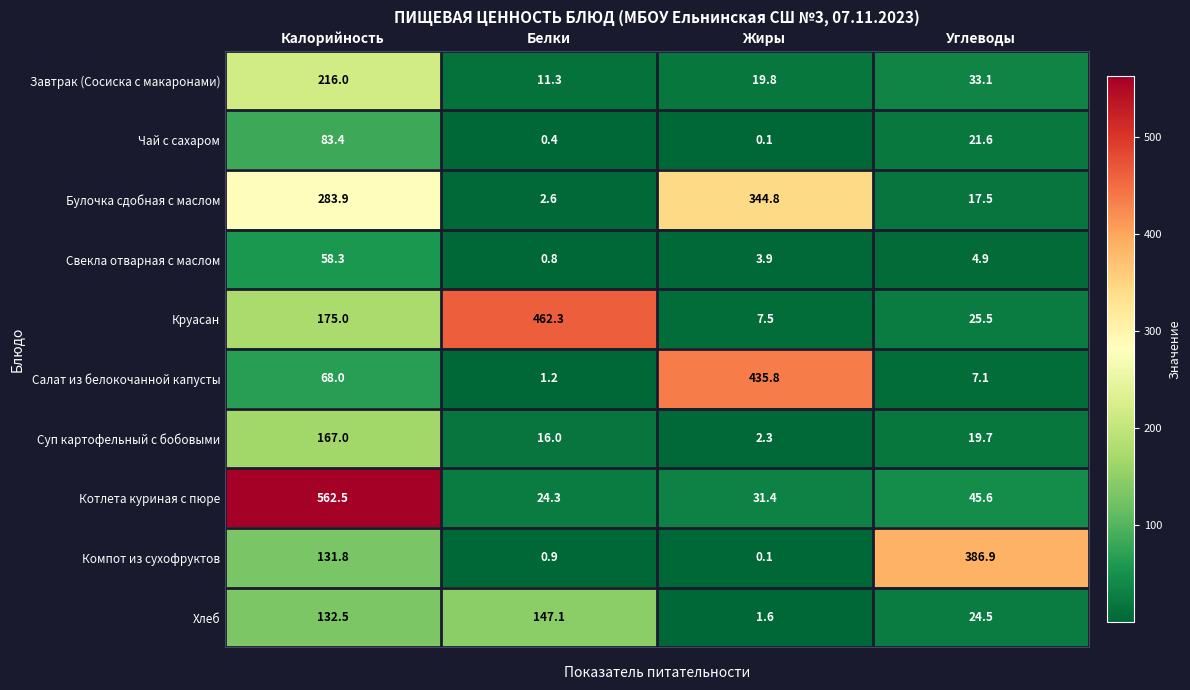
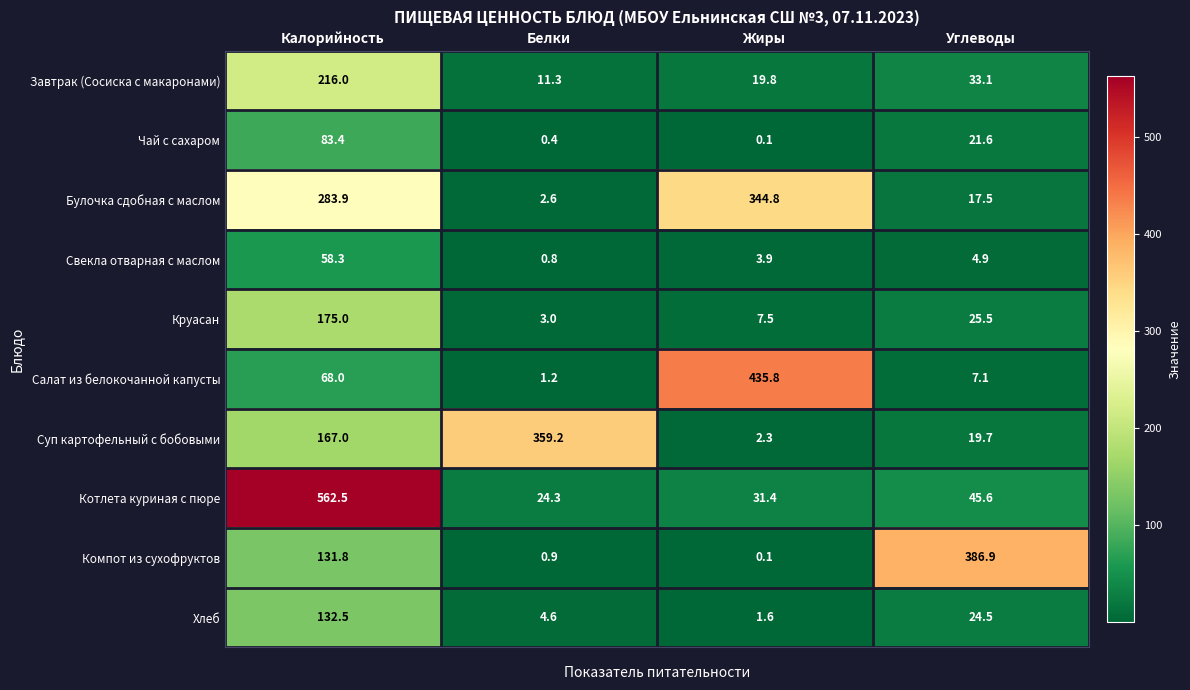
  {
    "Завтрак (Сосиска с макаронами)": {
      "Калорийность": 216.0,
      "Белки": 11.3,
      "Жиры": 19.8,
      "Углеводы": 33.1
    },
    "Чай с сахаром": {
      "Калорийность": 83.4,
      "Белки": 0.4,
      "Жиры": 0.1,
      "Углеводы": 21.6
    },
    "Булочка сдобная с маслом": {
      "Калорийность": 283.9,
      "Белки": 2.6,
      "Жиры": 344.8,
      "Углеводы": 17.5
    },
    "Свекла отварная с маслом": {
      "Калорийность": 58.3,
      "Белки": 0.8,
      "Жиры": 3.9,
      "Углеводы": 4.9
    },
    "Круасан": {
      "Калорийность": 175.0,
-     "Белки": 462.3,
+     "Белки": 3.0,
      "Жиры": 7.5,
      "Углеводы": 25.5
    },
    "Салат из белокочанной капусты": {
      "Калорийность": 68.0,
      "Белки": 1.2,
      "Жиры": 435.8,
      "Углеводы": 7.1
    },
    "Суп картофельный с бобовыми": {
      "Калорийность": 167.0,
-     "Белки": 16.0,
+     "Белки": 359.2,
      "Жиры": 2.3,
      "Углеводы": 19.7
    },
    "Котлета куриная с пюре": {
      "Калорийность": 562.5,
      "Белки": 24.3,
      "Жиры": 31.4,
      "Углеводы": 45.6
    },
    "Компот из сухофруктов": {
      "Калорийность": 131.8,
      "Белки": 0.9,
      "Жиры": 0.1,
      "Углеводы": 386.9
    },
    "Хлеб": {
      "Калорийность": 132.5,
-     "Белки": 147.1,
+     "Белки": 4.6,
      "Жиры": 1.6,
      "Углеводы": 24.5
    }
  }
